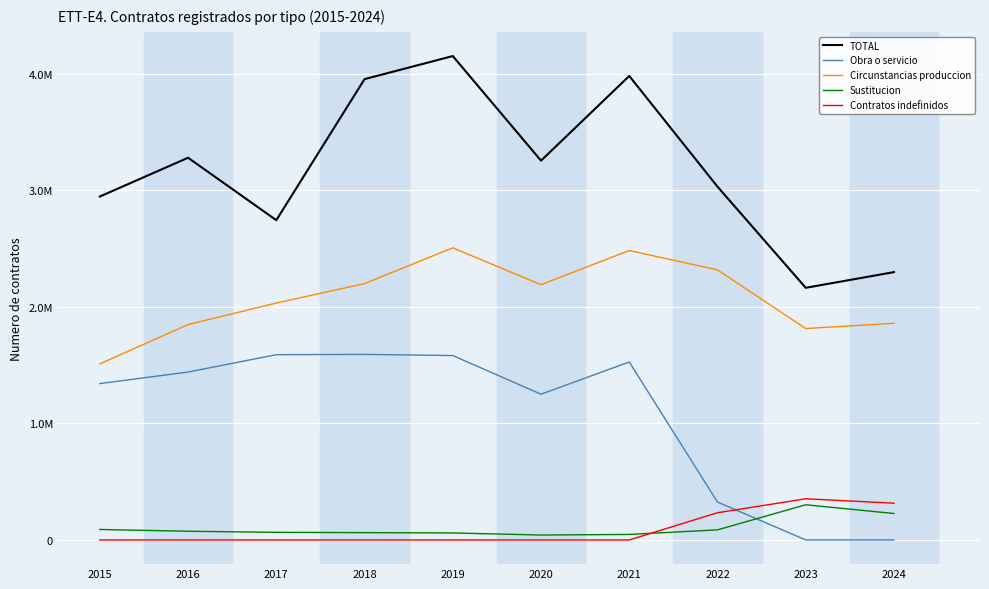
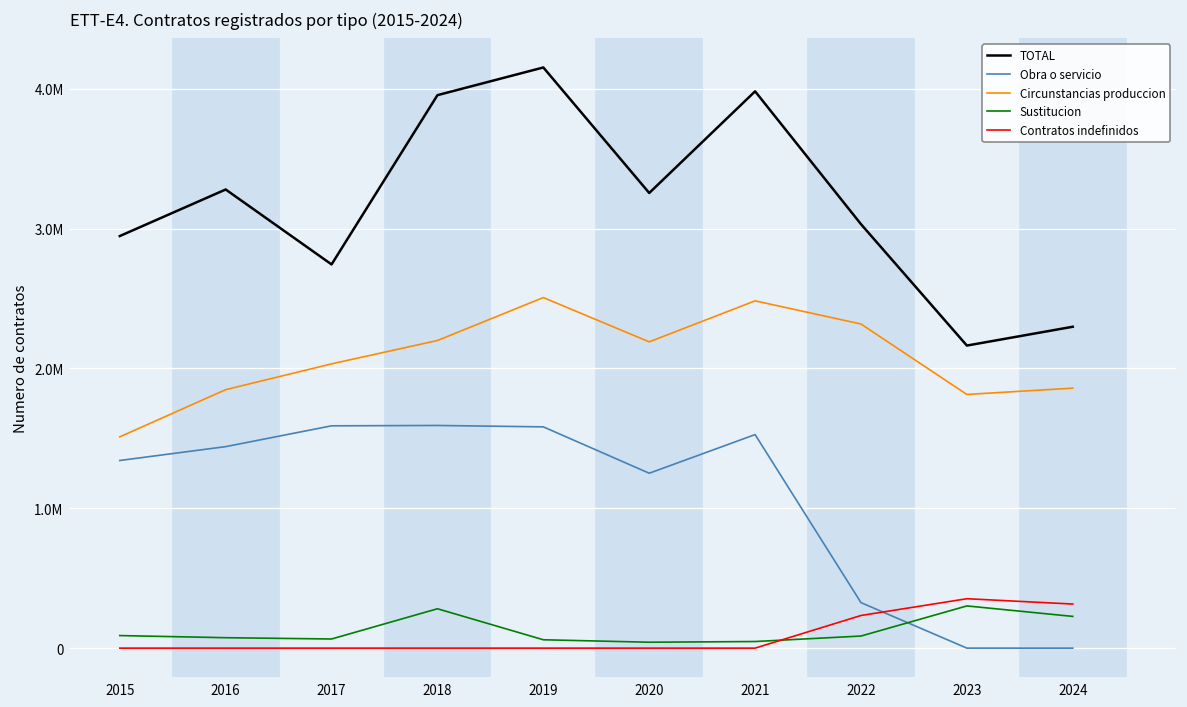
  {
    "TOTAL": {
      "2015": 2950000,
      "2016": 3280000,
      "2017": 2740000,
      "2018": 3950000,
      "2019": 4150000,
      "2020": 3250000,
      "2021": 3980000,
      "2022": 3030000,
      "2023": 2160000,
      "2024": 2300000
    },
    "Obra o servicio": {
      "2015": 1340000,
      "2016": 1440000,
      "2017": 1590000,
      "2018": 1590000,
      "2019": 1580000,
      "2020": 1250000,
      "2021": 1530000,
      "2022": 330000,
      "2023": 0,
      "2024": 0
    },
    "Circunstancias produccion": {
      "2015": 1510000,
      "2016": 1850000,
      "2017": 2030000,
      "2018": 2200000,
      "2019": 2510000,
      "2020": 2190000,
      "2021": 2480000,
      "2022": 2320000,
      "2023": 1810000,
      "2024": 1860000
    },
    "Sustitucion": {
      "2015": 90000,
      "2016": 70000,
      "2017": 70000,
-     "2018": 60000,
+     "2018": 280000,
      "2019": 60000,
      "2020": 40000,
      "2021": 50000,
      "2022": 90000,
      "2023": 300000,
      "2024": 230000
    },
    "Contratos indefinidos": {
      "2015": 0,
      "2016": 0,
      "2017": 0,
      "2018": 0,
      "2019": 0,
      "2020": 0,
      "2021": 0,
      "2022": 230000,
      "2023": 350000,
      "2024": 320000
    }
  }
